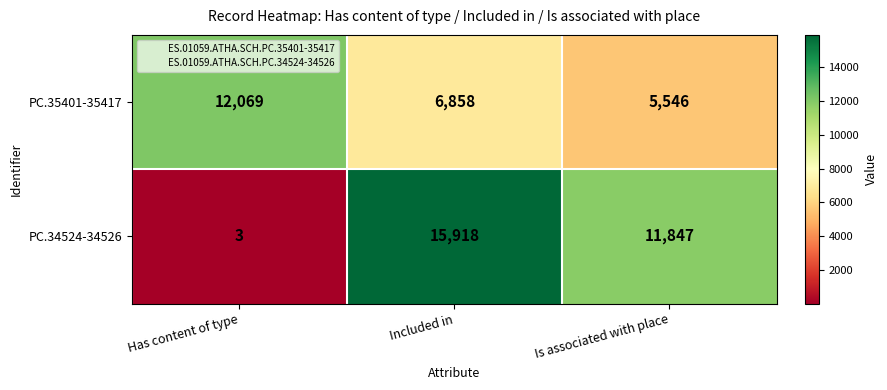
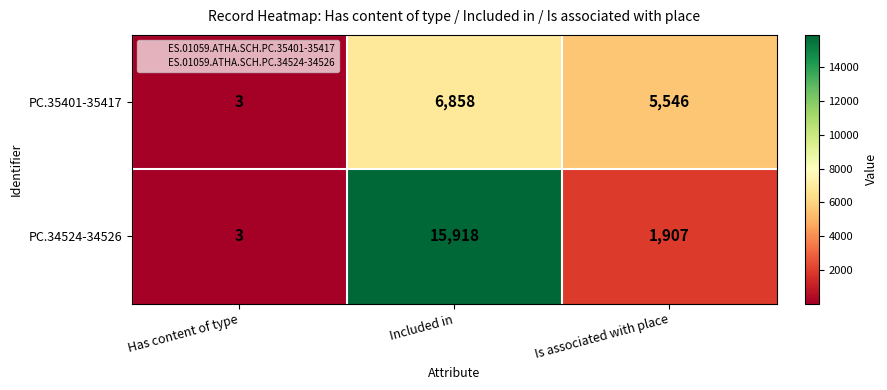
  {
    "PC.35401-35417": {
-     "Has content of type": "12,069",
+     "Has content of type": "3",
      "Included in": "6,858",
      "Is associated with place": "5,546"
    },
    "PC.34524-34526": {
      "Has content of type": "3",
      "Included in": "15,918",
-     "Is associated with place": "11,847"
+     "Is associated with place": "1,907"
    }
  }
